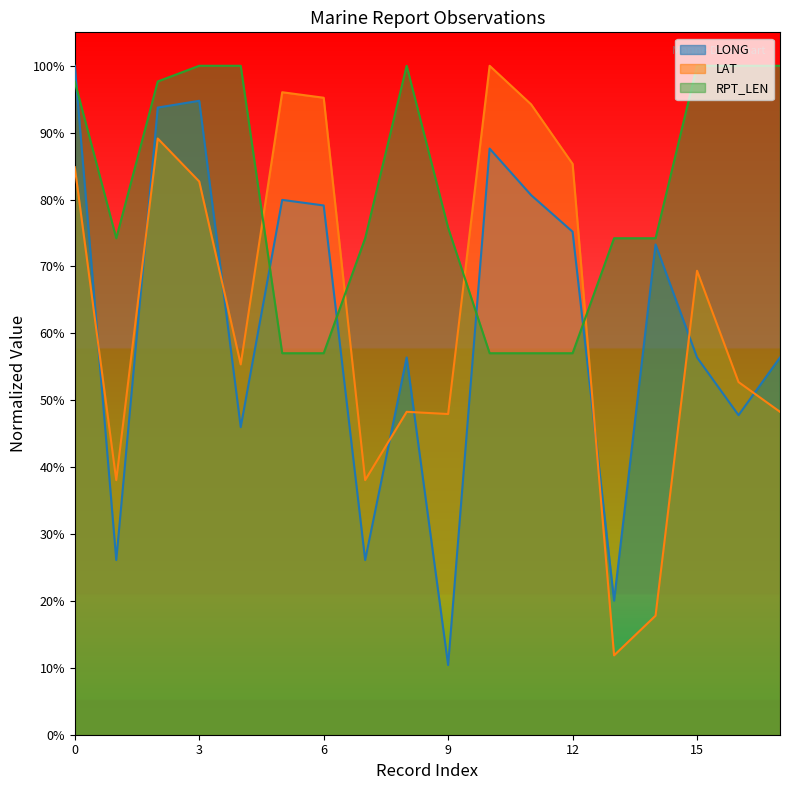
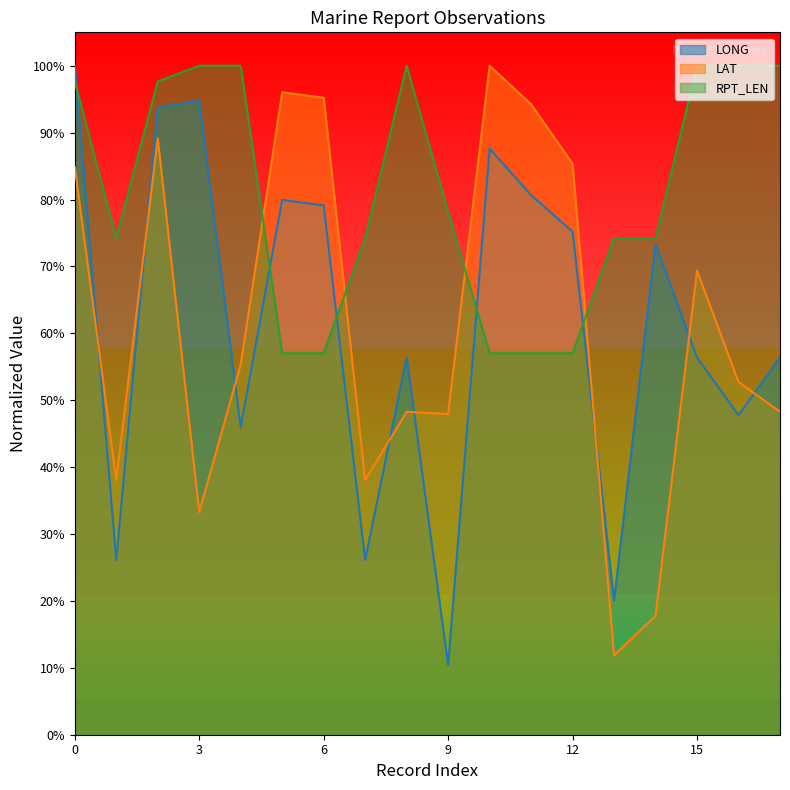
  {
    "LONG": {
      "0": "100%",
      "3": "95%",
      "6": "79%",
      "9": "10%",
      "12": "75%",
      "15": "56%"
    },
    "LAT": {
      "0": "85%",
-     "3": "83%",
+     "3": "33%",
      "6": "95%",
      "9": "48%",
      "12": "85%",
      "15": "69%"
    },
    "RPT_LEN": {
      "0": "98%",
      "3": "100%",
      "6": "57%",
-     "9": "76%",
+     "9": "78%",
      "12": "57%"
    }
  }
